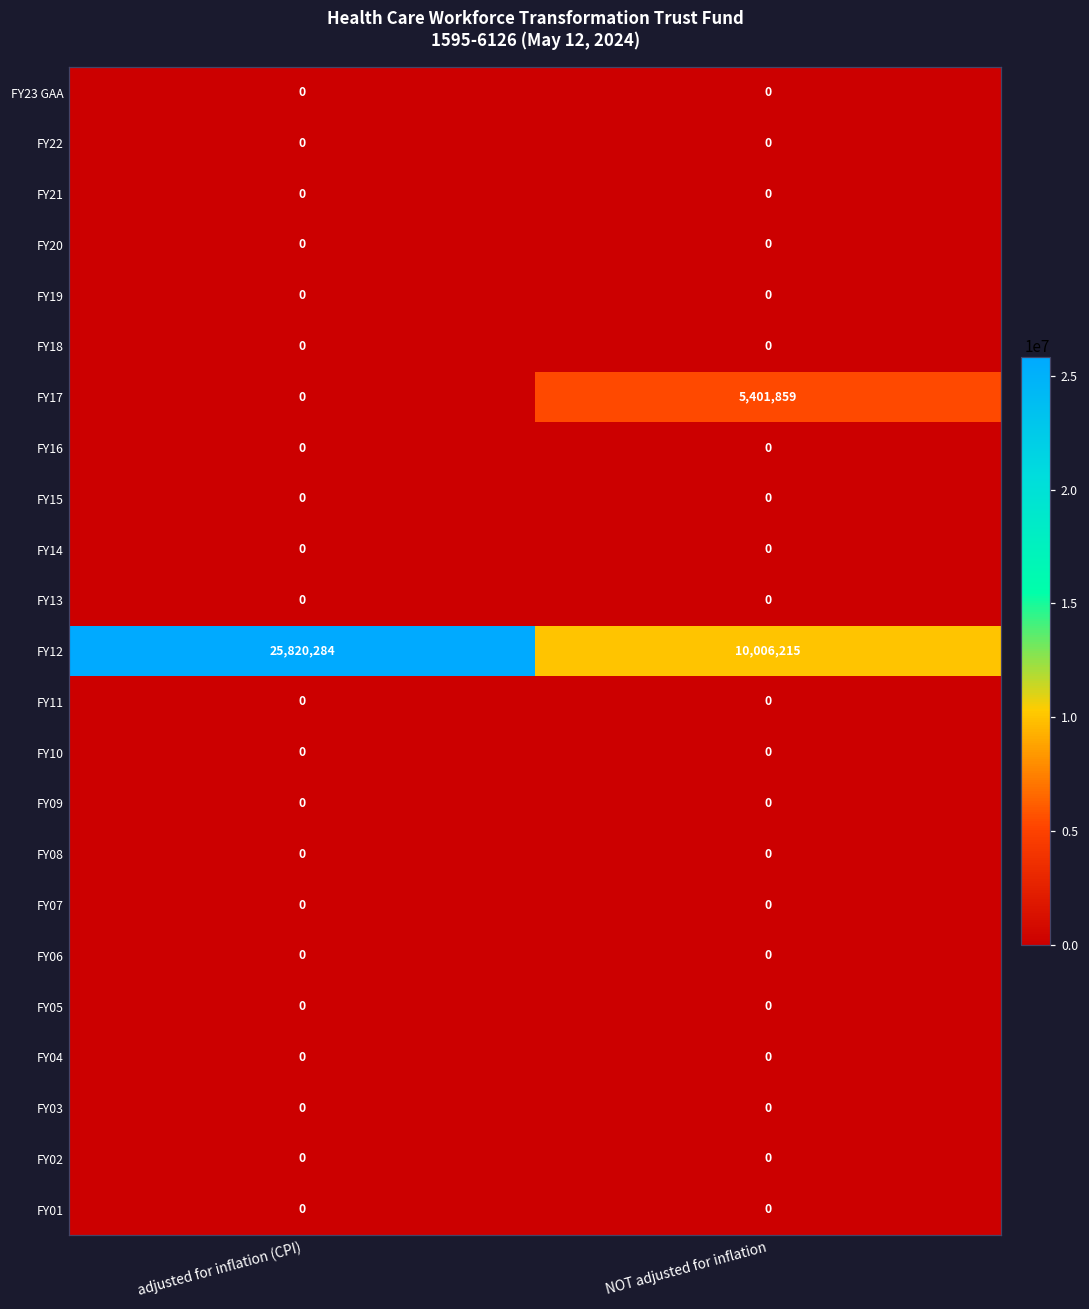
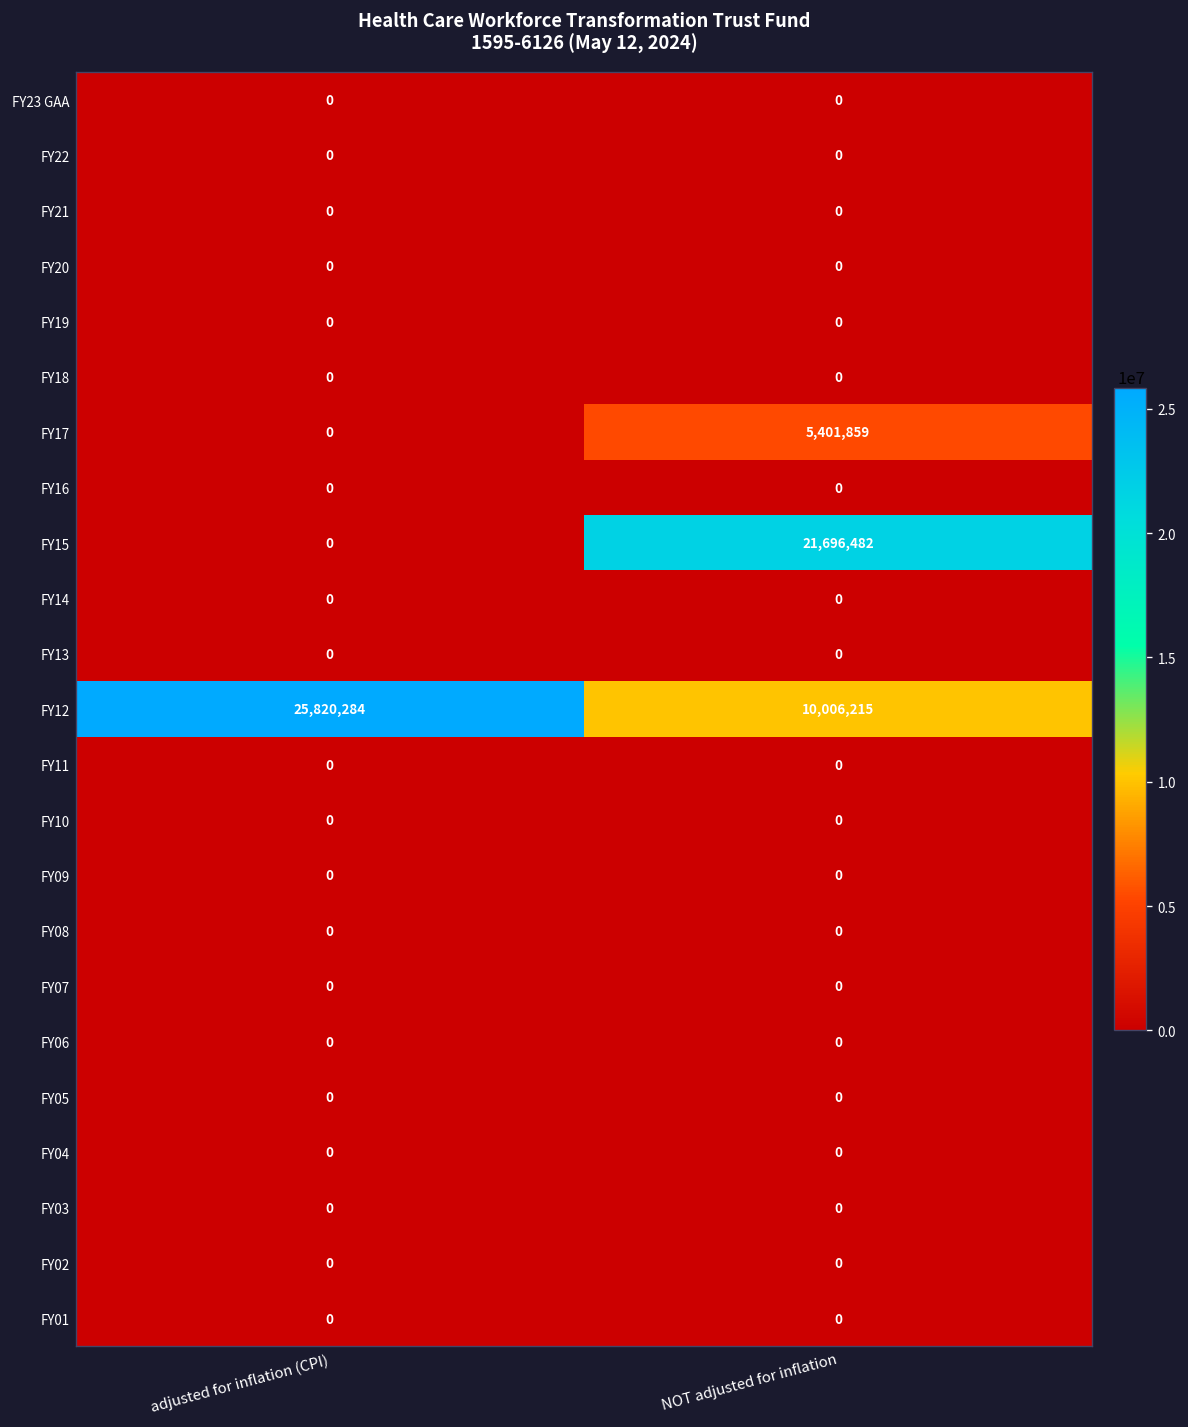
  {
    "FY23 GAA": {
      "adjusted for inflation (CPI)": "0",
      "NOT adjusted for inflation": "0"
    },
    "FY22": {
      "adjusted for inflation (CPI)": "0",
      "NOT adjusted for inflation": "0"
    },
    "FY21": {
      "adjusted for inflation (CPI)": "0",
      "NOT adjusted for inflation": "0"
    },
    "FY20": {
      "adjusted for inflation (CPI)": "0",
      "NOT adjusted for inflation": "0"
    },
    "FY19": {
      "adjusted for inflation (CPI)": "0",
      "NOT adjusted for inflation": "0"
    },
    "FY18": {
      "adjusted for inflation (CPI)": "0",
      "NOT adjusted for inflation": "0"
    },
    "FY17": {
      "adjusted for inflation (CPI)": "0",
      "NOT adjusted for inflation": "5,401,859"
    },
    "FY16": {
      "adjusted for inflation (CPI)": "0",
      "NOT adjusted for inflation": "0"
    },
    "FY15": {
      "adjusted for inflation (CPI)": "0",
-     "NOT adjusted for inflation": "0"
+     "NOT adjusted for inflation": "21,696,482"
    },
    "FY14": {
      "adjusted for inflation (CPI)": "0",
      "NOT adjusted for inflation": "0"
    },
    "FY13": {
      "adjusted for inflation (CPI)": "0",
      "NOT adjusted for inflation": "0"
    },
    "FY12": {
      "adjusted for inflation (CPI)": "25,820,284",
      "NOT adjusted for inflation": "10,006,215"
    },
    "FY11": {
      "adjusted for inflation (CPI)": "0",
      "NOT adjusted for inflation": "0"
    },
    "FY10": {
      "adjusted for inflation (CPI)": "0",
      "NOT adjusted for inflation": "0"
    },
    "FY09": {
      "adjusted for inflation (CPI)": "0",
      "NOT adjusted for inflation": "0"
    },
    "FY08": {
      "adjusted for inflation (CPI)": "0",
      "NOT adjusted for inflation": "0"
    },
    "FY07": {
      "adjusted for inflation (CPI)": "0",
      "NOT adjusted for inflation": "0"
    },
    "FY06": {
      "adjusted for inflation (CPI)": "0",
      "NOT adjusted for inflation": "0"
    },
    "FY05": {
      "adjusted for inflation (CPI)": "0",
      "NOT adjusted for inflation": "0"
    },
    "FY04": {
      "adjusted for inflation (CPI)": "0",
      "NOT adjusted for inflation": "0"
    },
    "FY03": {
      "adjusted for inflation (CPI)": "0",
      "NOT adjusted for inflation": "0"
    },
    "FY02": {
      "adjusted for inflation (CPI)": "0",
      "NOT adjusted for inflation": "0"
    },
    "FY01": {
      "adjusted for inflation (CPI)": "0",
      "NOT adjusted for inflation": "0"
    }
  }
